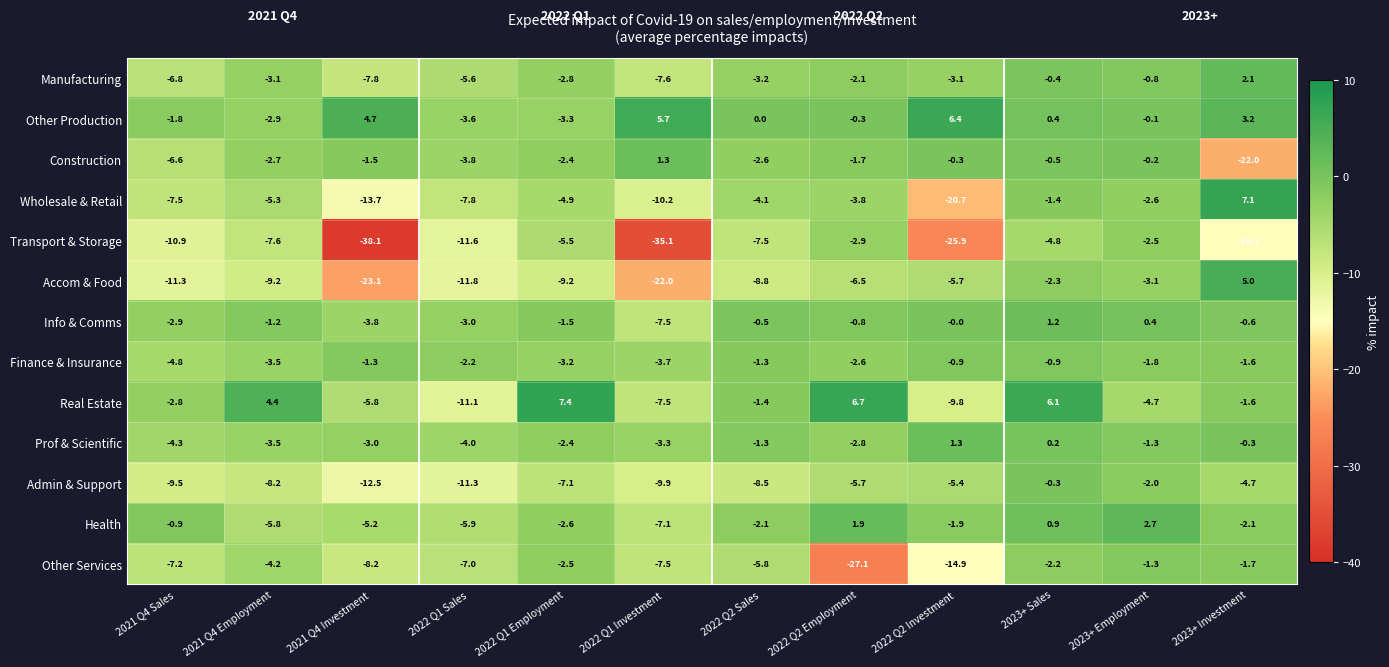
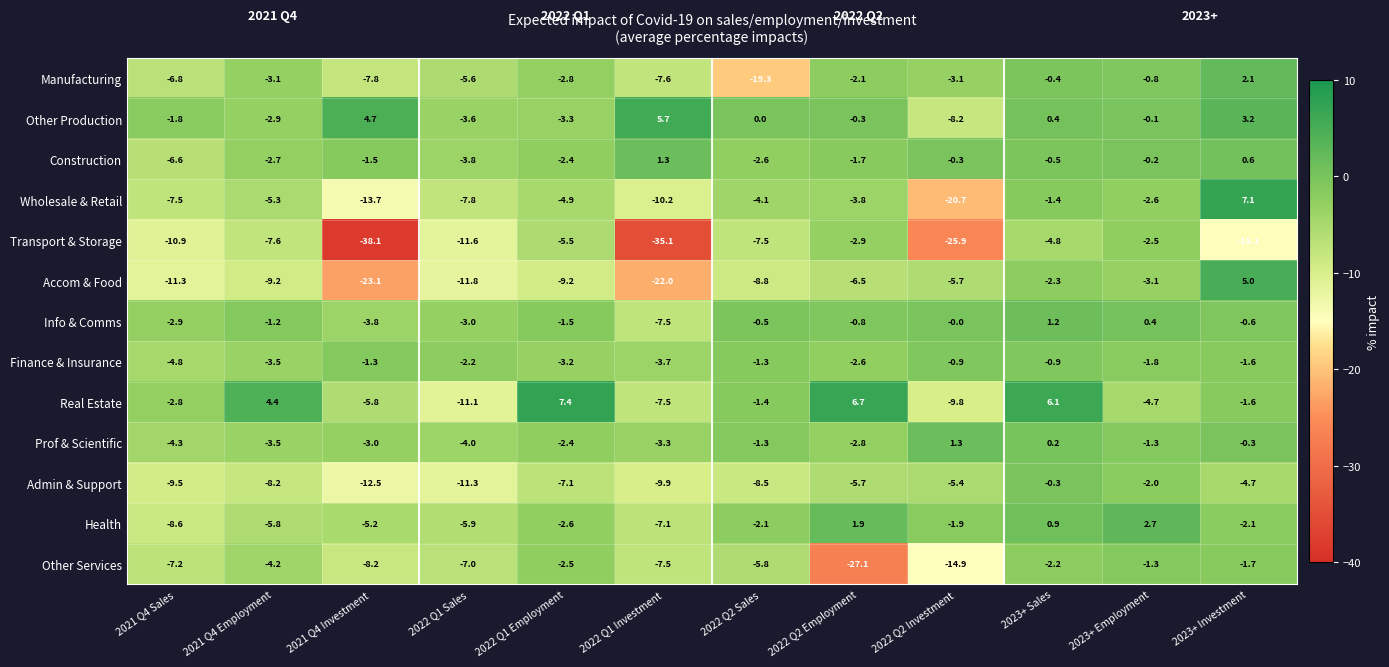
  {
    "Manufacturing": {
      "2021 Q4 Sales": -6.8,
      "2021 Q4 Employment": -3.1,
      "2021 Q4 Investment": -7.8,
      "2022 Q1 Sales": -5.6,
      "2022 Q1 Employment": -2.8,
      "2022 Q1 Investment": -7.6,
-     "2022 Q2 Sales": -3.2,
+     "2022 Q2 Sales": -19.3,
      "2022 Q2 Employment": -2.1,
      "2022 Q2 Investment": -3.1,
      "2023+ Sales": -0.4,
      "2023+ Employment": -0.8,
      "2023+ Investment": 2.1
    },
    "Other Production": {
      "2021 Q4 Sales": -1.8,
      "2021 Q4 Employment": -2.9,
      "2021 Q4 Investment": 4.7,
      "2022 Q1 Sales": -3.6,
      "2022 Q1 Employment": -3.3,
      "2022 Q1 Investment": 5.7,
      "2022 Q2 Sales": 0.0,
      "2022 Q2 Employment": -0.3,
-     "2022 Q2 Investment": 6.4,
+     "2022 Q2 Investment": -8.2,
      "2023+ Sales": 0.4,
      "2023+ Employment": -0.1,
      "2023+ Investment": 3.2
    },
    "Construction": {
      "2021 Q4 Sales": -6.6,
      "2021 Q4 Employment": -2.7,
      "2021 Q4 Investment": -1.5,
      "2022 Q1 Sales": -3.8,
      "2022 Q1 Employment": -2.4,
      "2022 Q1 Investment": 1.3,
      "2022 Q2 Sales": -2.6,
      "2022 Q2 Employment": -1.7,
      "2022 Q2 Investment": -0.3,
      "2023+ Sales": -0.5,
      "2023+ Employment": -0.2,
-     "2023+ Investment": -22.0
+     "2023+ Investment": 0.6
    },
    "Wholesale & Retail": {
      "2021 Q4 Sales": -7.5,
      "2021 Q4 Employment": -5.3,
      "2021 Q4 Investment": -13.7,
      "2022 Q1 Sales": -7.8,
      "2022 Q1 Employment": -4.9,
      "2022 Q1 Investment": -10.2,
      "2022 Q2 Sales": -4.1,
      "2022 Q2 Employment": -3.8,
      "2022 Q2 Investment": -20.7,
      "2023+ Sales": -1.4,
      "2023+ Employment": -2.6,
      "2023+ Investment": 7.1
    },
    "Transport & Storage": {
      "2021 Q4 Sales": -10.9,
      "2021 Q4 Employment": -7.6,
      "2021 Q4 Investment": -38.1,
      "2022 Q1 Sales": -11.6,
      "2022 Q1 Employment": -5.5,
      "2022 Q1 Investment": -35.1,
      "2022 Q2 Sales": -7.5,
      "2022 Q2 Employment": -2.9,
      "2022 Q2 Investment": -25.9,
      "2023+ Sales": -4.8,
      "2023+ Employment": -2.5,
      "2023+ Investment": -15.1
    },
    "Accom & Food": {
      "2021 Q4 Sales": -11.3,
      "2021 Q4 Employment": -9.2,
      "2021 Q4 Investment": -23.1,
      "2022 Q1 Sales": -11.8,
      "2022 Q1 Employment": -9.2,
      "2022 Q1 Investment": -22.0,
      "2022 Q2 Sales": -8.8,
      "2022 Q2 Employment": -6.5,
      "2022 Q2 Investment": -5.7,
      "2023+ Sales": -2.3,
      "2023+ Employment": -3.1,
      "2023+ Investment": 5.0
    },
    "Info & Comms": {
      "2021 Q4 Sales": -2.9,
      "2021 Q4 Employment": -1.2,
      "2021 Q4 Investment": -3.8,
      "2022 Q1 Sales": -3.0,
      "2022 Q1 Employment": -1.5,
      "2022 Q1 Investment": -7.5,
      "2022 Q2 Sales": -0.5,
      "2022 Q2 Employment": -0.8,
      "2022 Q2 Investment": -0.0,
      "2023+ Sales": 1.2,
      "2023+ Employment": 0.4,
      "2023+ Investment": -0.6
    },
    "Finance & Insurance": {
      "2021 Q4 Sales": -4.8,
      "2021 Q4 Employment": -3.5,
      "2021 Q4 Investment": -1.3,
      "2022 Q1 Sales": -2.2,
      "2022 Q1 Employment": -3.2,
      "2022 Q1 Investment": -3.7,
      "2022 Q2 Sales": -1.3,
      "2022 Q2 Employment": -2.6,
      "2022 Q2 Investment": -0.9,
      "2023+ Sales": -0.9,
      "2023+ Employment": -1.8,
      "2023+ Investment": -1.6
    },
    "Real Estate": {
      "2021 Q4 Sales": -2.8,
      "2021 Q4 Employment": 4.4,
      "2021 Q4 Investment": -5.8,
      "2022 Q1 Sales": -11.1,
      "2022 Q1 Employment": 7.4,
      "2022 Q1 Investment": -7.5,
      "2022 Q2 Sales": -1.4,
      "2022 Q2 Employment": 6.7,
      "2022 Q2 Investment": -9.8,
      "2023+ Sales": 6.1,
      "2023+ Employment": -4.7,
      "2023+ Investment": -1.6
    },
    "Prof & Scientific": {
      "2021 Q4 Sales": -4.3,
      "2021 Q4 Employment": -3.5,
      "2021 Q4 Investment": -3.0,
      "2022 Q1 Sales": -4.0,
      "2022 Q1 Employment": -2.4,
      "2022 Q1 Investment": -3.3,
      "2022 Q2 Sales": -1.3,
      "2022 Q2 Employment": -2.8,
      "2022 Q2 Investment": 1.3,
      "2023+ Sales": 0.2,
      "2023+ Employment": -1.3,
      "2023+ Investment": -0.3
    },
    "Admin & Support": {
      "2021 Q4 Sales": -9.5,
      "2021 Q4 Employment": -8.2,
      "2021 Q4 Investment": -12.5,
      "2022 Q1 Sales": -11.3,
      "2022 Q1 Employment": -7.1,
      "2022 Q1 Investment": -9.9,
      "2022 Q2 Sales": -8.5,
      "2022 Q2 Employment": -5.7,
      "2022 Q2 Investment": -5.4,
      "2023+ Sales": -0.3,
      "2023+ Employment": -2.0,
      "2023+ Investment": -4.7
    },
    "Health": {
-     "2021 Q4 Sales": -0.9,
+     "2021 Q4 Sales": -8.6,
      "2021 Q4 Employment": -5.8,
      "2021 Q4 Investment": -5.2,
      "2022 Q1 Sales": -5.9,
      "2022 Q1 Employment": -2.6,
      "2022 Q1 Investment": -7.1,
      "2022 Q2 Sales": -2.1,
      "2022 Q2 Employment": 1.9,
      "2022 Q2 Investment": -1.9,
      "2023+ Sales": 0.9,
      "2023+ Employment": 2.7,
      "2023+ Investment": -2.1
    },
    "Other Services": {
      "2021 Q4 Sales": -7.2,
      "2021 Q4 Employment": -4.2,
      "2021 Q4 Investment": -8.2,
      "2022 Q1 Sales": -7.0,
      "2022 Q1 Employment": -2.5,
      "2022 Q1 Investment": -7.5,
      "2022 Q2 Sales": -5.8,
      "2022 Q2 Employment": -27.1,
      "2022 Q2 Investment": -14.9,
      "2023+ Sales": -2.2,
      "2023+ Employment": -1.3,
      "2023+ Investment": -1.7
    }
  }
